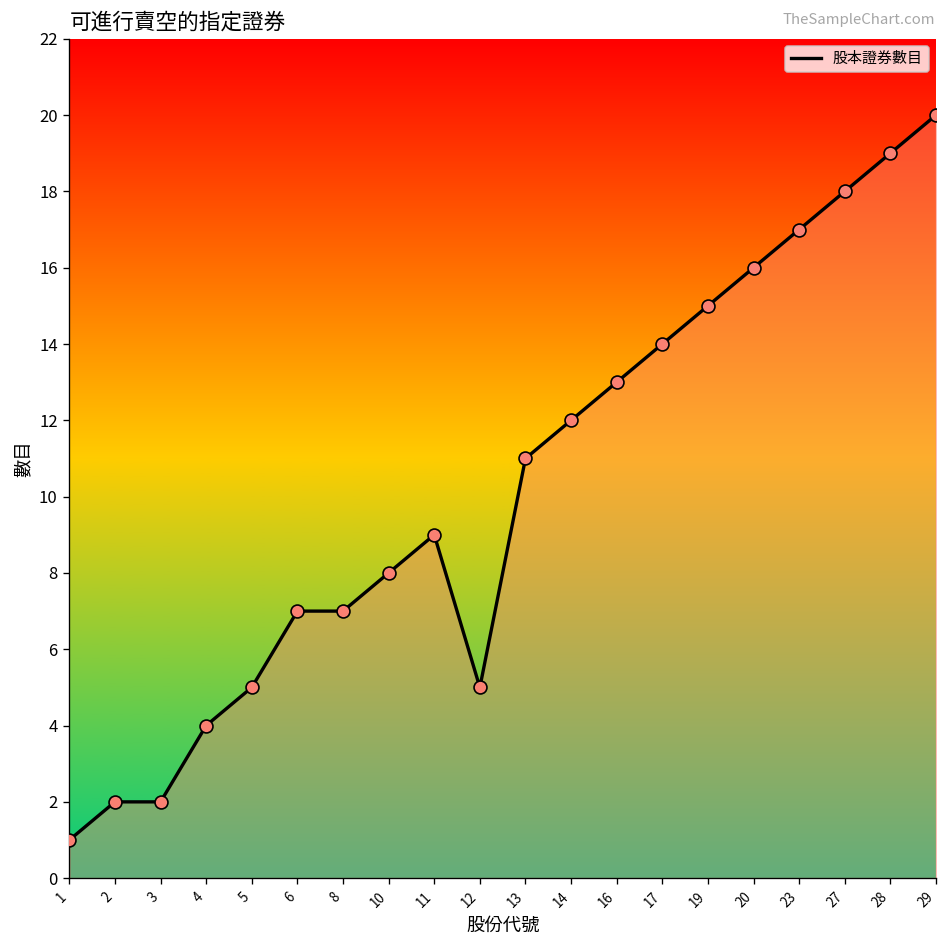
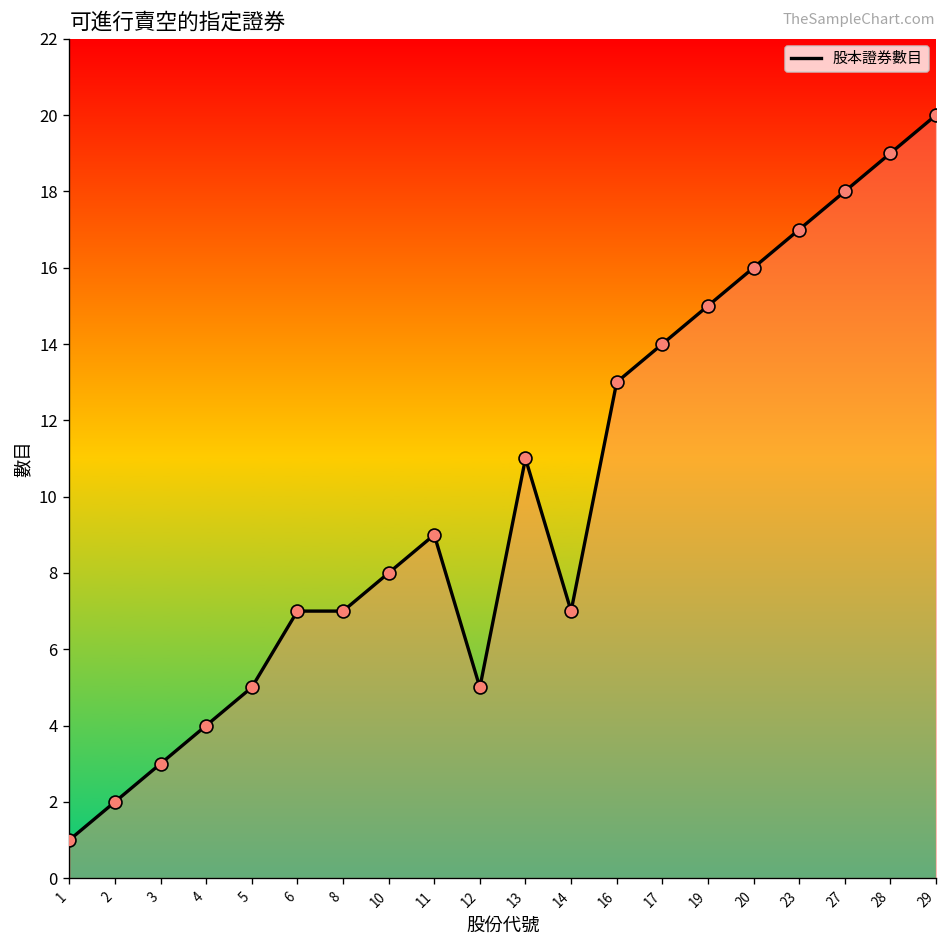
  {
    "1": 1,
    "2": 2,
-   "3": 2,
+   "3": 3,
    "4": 4,
    "5": 5,
    "6": 7,
    "8": 7,
    "10": 8,
    "11": 9,
    "12": 5,
    "13": 11,
-   "14": 12,
+   "14": 7,
    "16": 13,
    "17": 14,
    "19": 15,
    "20": 16,
    "23": 17,
    "27": 18,
    "28": 19,
    "29": 20
  }
